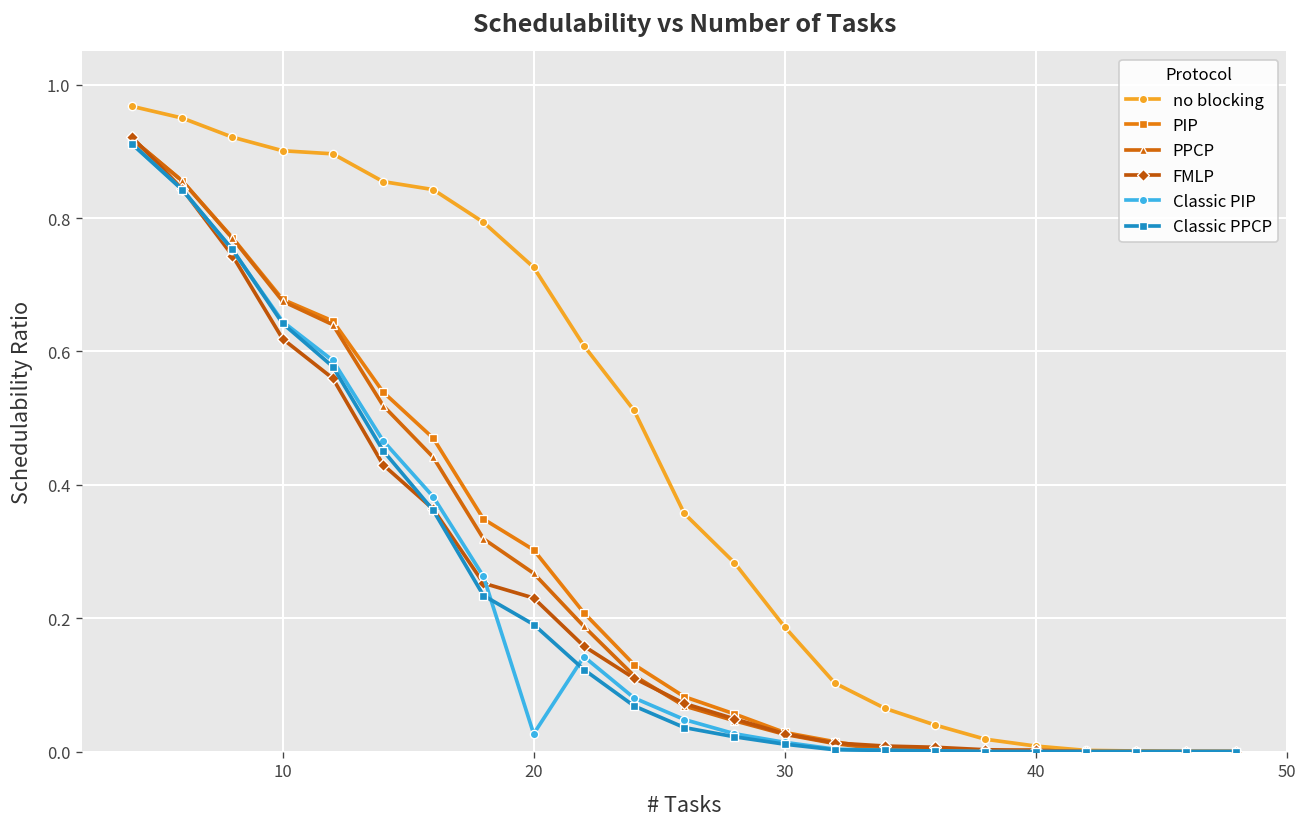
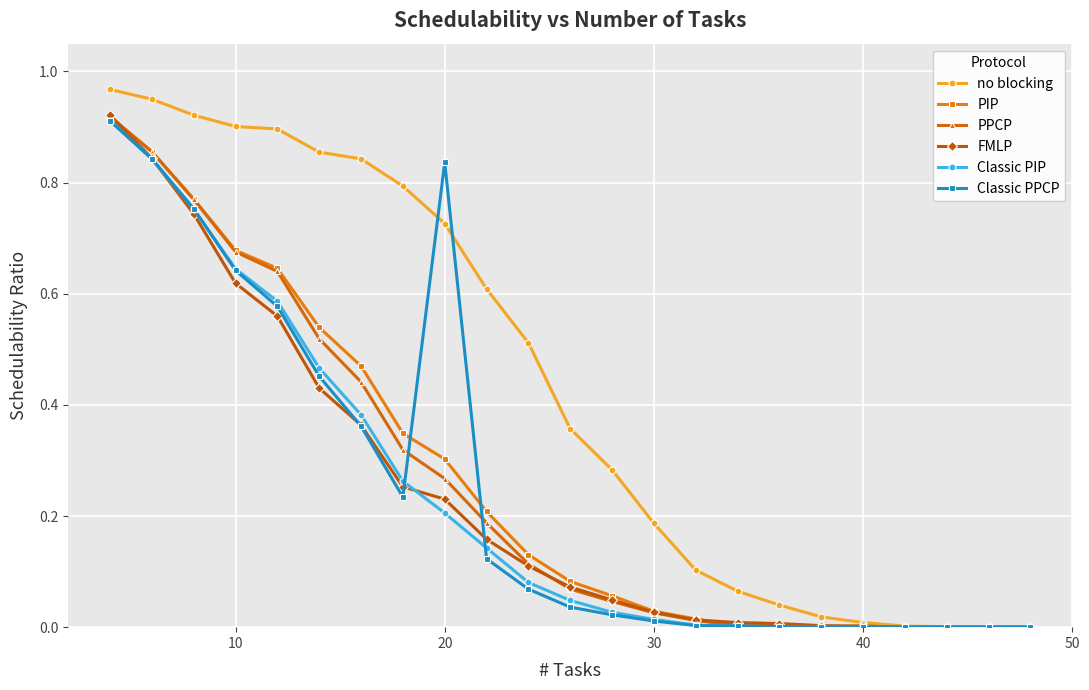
  {
    "Classic PIP": {
-     "20": 0.03
+     "20": 0.21
    },
    "Classic PPCP": {
-     "20": 0.19
+     "20": 0.84
    }
  }
